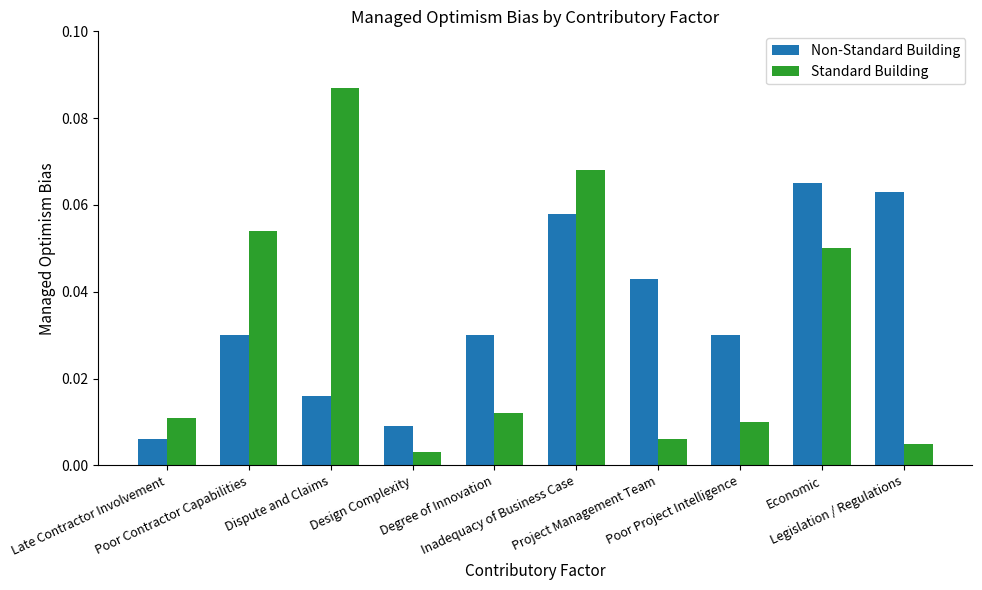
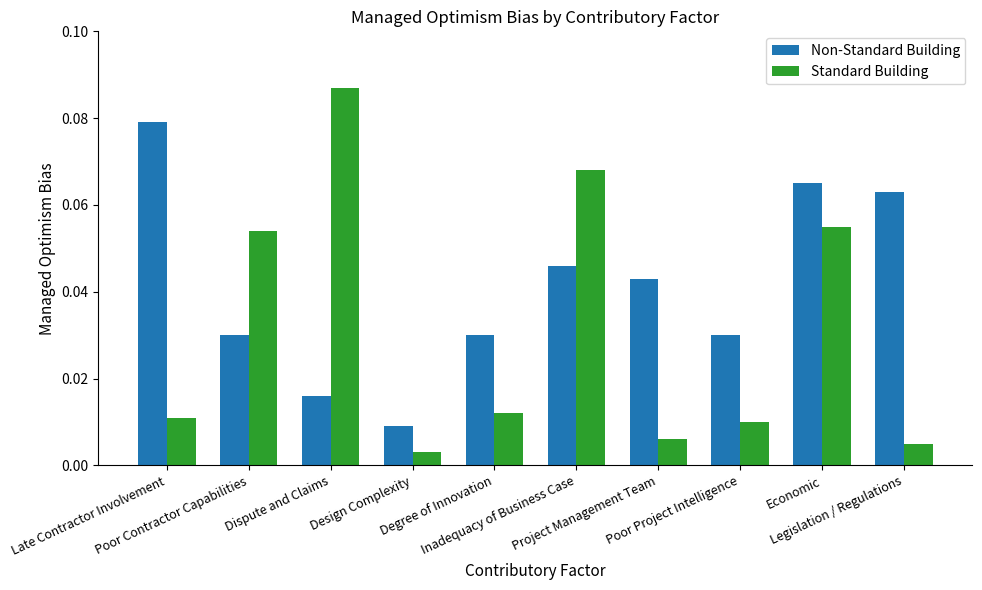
  {
    "Non-Standard Building": {
-     "Late Contractor Involvement": 0.006,
+     "Late Contractor Involvement": 0.079,
      "Poor Contractor Capabilities": 0.030,
      "Dispute and Claims": 0.016,
      "Design Complexity": 0.009,
      "Degree of Innovation": 0.030,
-     "Inadequacy of Business Case": 0.058,
+     "Inadequacy of Business Case": 0.046,
      "Project Management Team": 0.043,
      "Poor Project Intelligence": 0.030,
      "Economic": 0.065,
      "Legislation / Regulations": 0.063
    },
    "Standard Building": {
      "Late Contractor Involvement": 0.011,
      "Poor Contractor Capabilities": 0.054,
      "Dispute and Claims": 0.087,
      "Design Complexity": 0.003,
      "Degree of Innovation": 0.012,
      "Inadequacy of Business Case": 0.068,
      "Project Management Team": 0.006,
      "Poor Project Intelligence": 0.010,
-     "Economic": 0.050,
+     "Economic": 0.055,
      "Legislation / Regulations": 0.005
    }
  }
